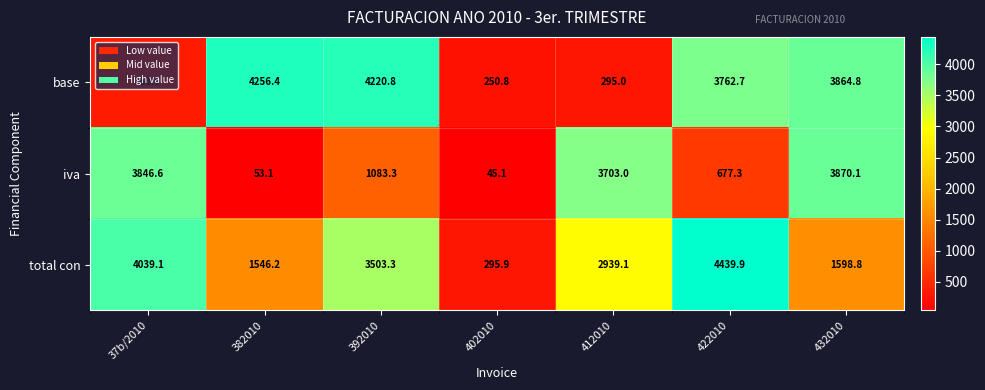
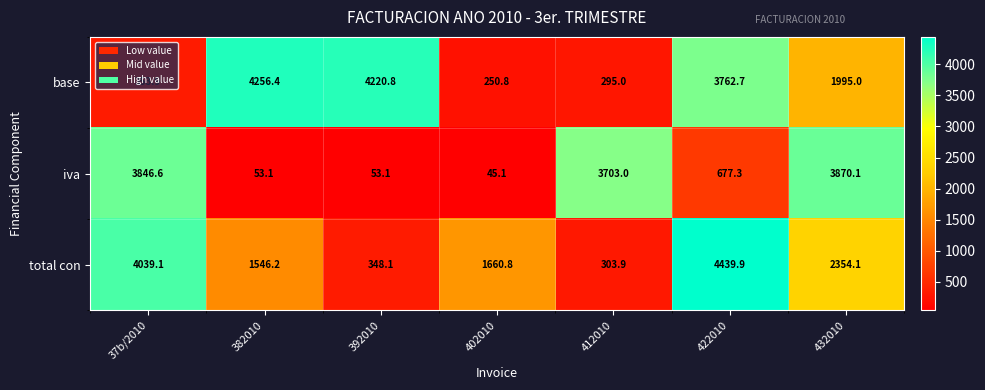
  {
    "base": {
      "382010": 4256.4,
      "392010": 4220.8,
      "402010": 250.8,
      "412010": 295.0,
      "422010": 3762.7,
-     "432010": 3864.8
+     "432010": 1995.0
    },
    "iva": {
      "37b/2010": 3846.6,
      "382010": 53.1,
-     "392010": 1083.3,
+     "392010": 53.1,
      "402010": 45.1,
      "412010": 3703.0,
      "422010": 677.3,
      "432010": 3870.1
    },
    "total con": {
      "37b/2010": 4039.1,
      "382010": 1546.2,
-     "392010": 3503.3,
-     "402010": 295.9,
-     "412010": 2939.1,
+     "392010": 348.1,
+     "402010": 1660.8,
+     "412010": 303.9,
      "422010": 4439.9,
-     "432010": 1598.8
+     "432010": 2354.1
    }
  }
